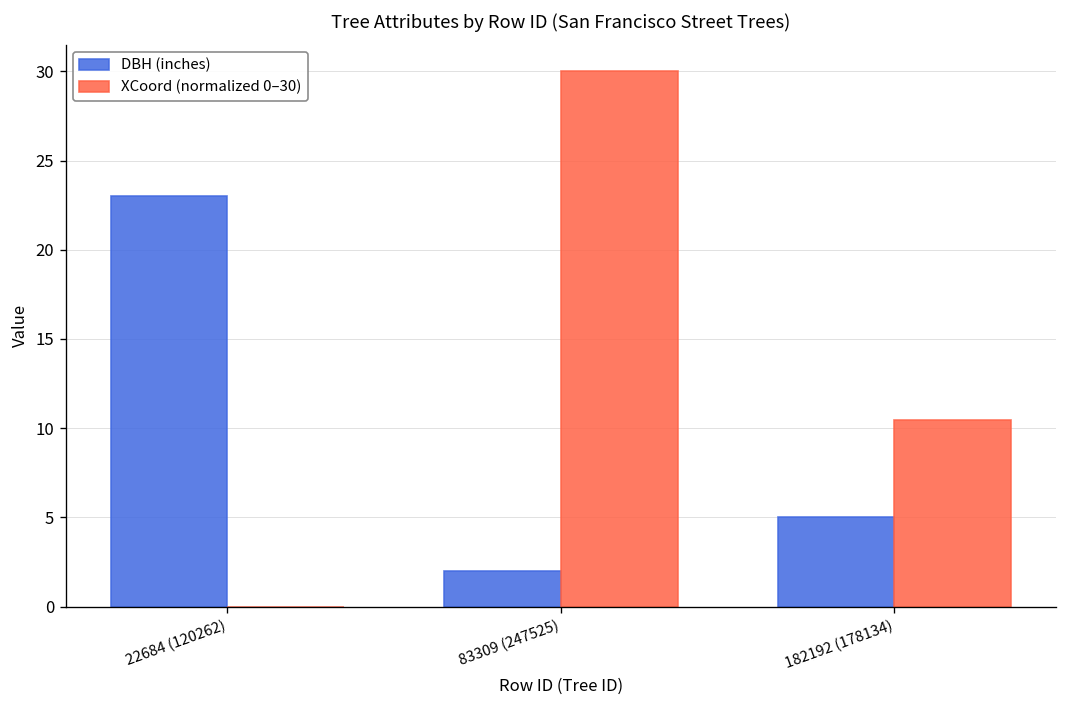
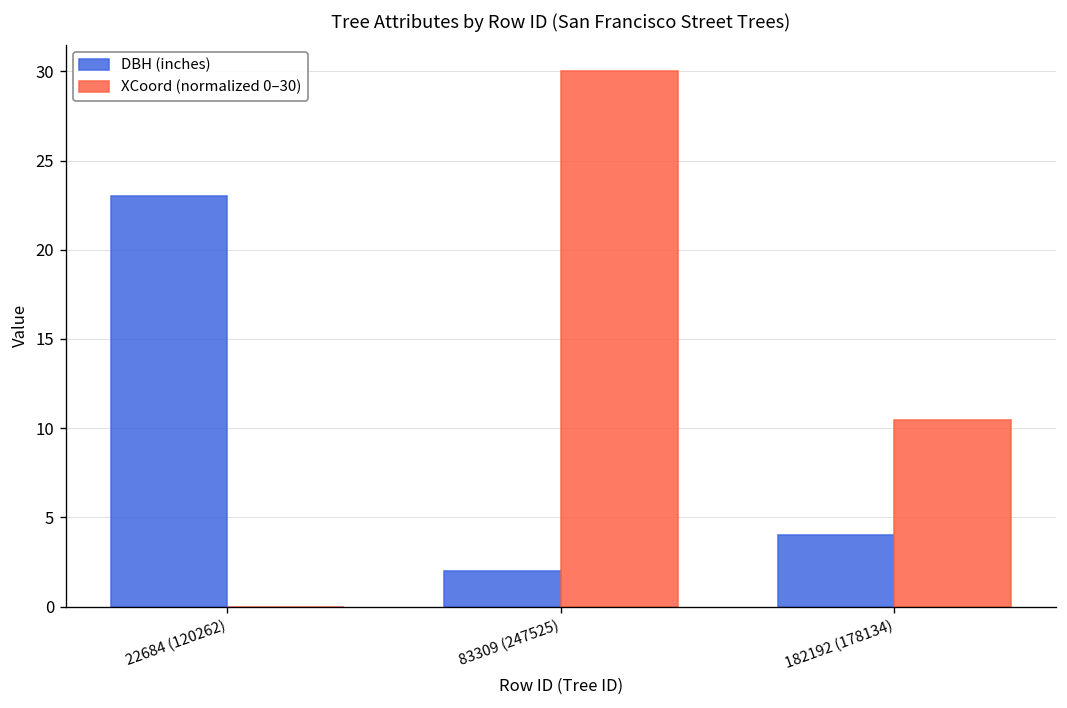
  {
    "DBH (inches)": {
      "22684 (120262)": 23,
      "83309 (247525)": 2,
-     "182192 (178134)": 5
+     "182192 (178134)": 4
    },
    "XCoord (normalized 0–30)": {
      "22684 (120262)": 0,
      "83309 (247525)": 30,
      "182192 (178134)": 10.5
    }
  }
